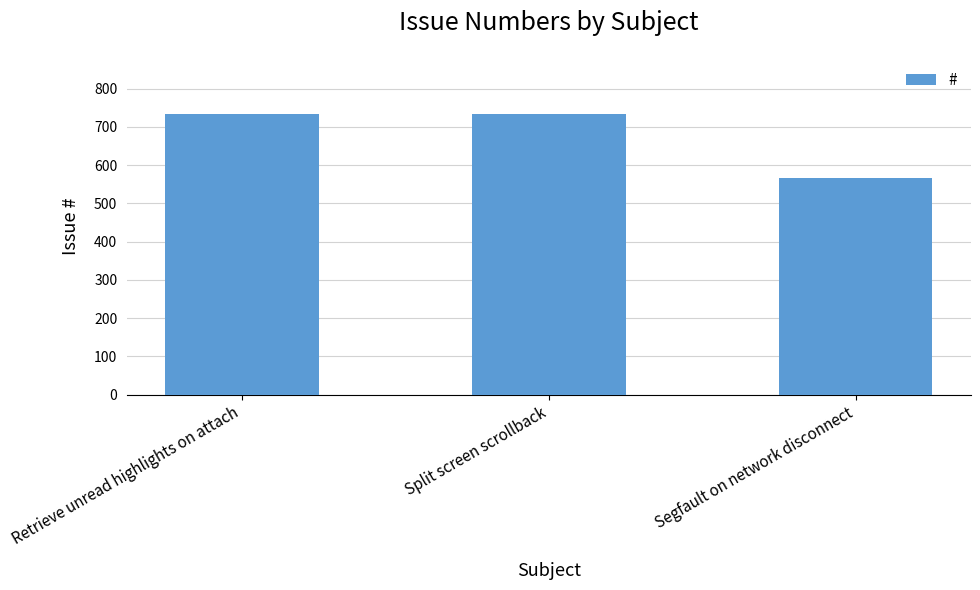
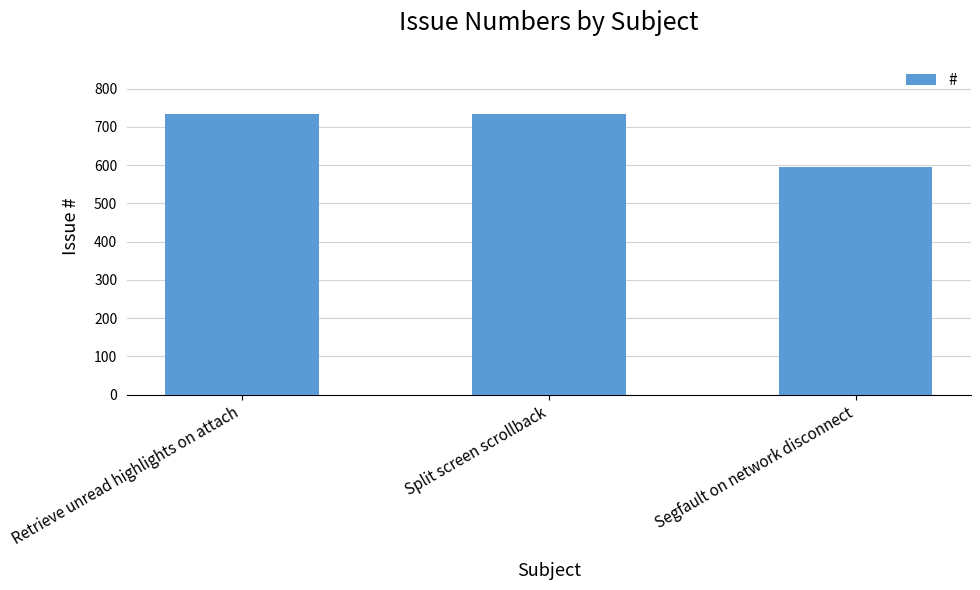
  {
    "Retrieve unread highlights on attach": 730,
    "Split screen scrollback": 730,
-   "Segfault on network disconnect": 570
+   "Segfault on network disconnect": 590
  }
